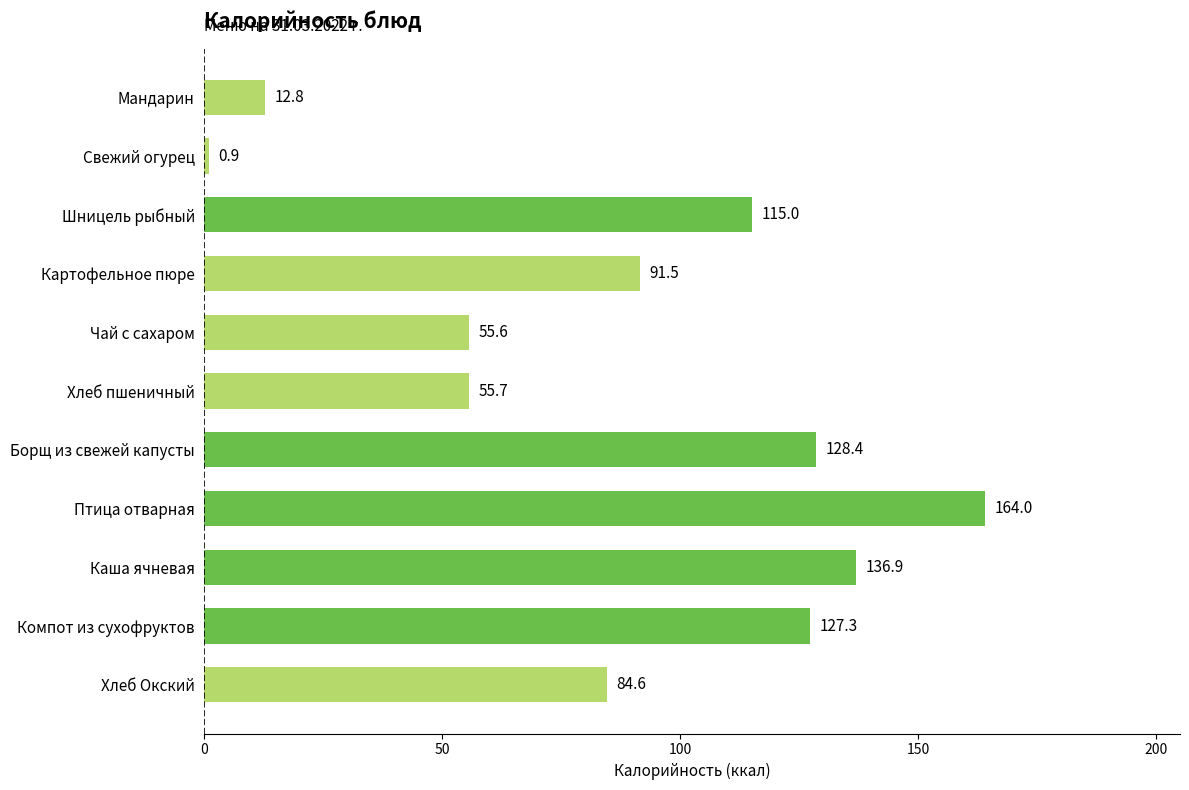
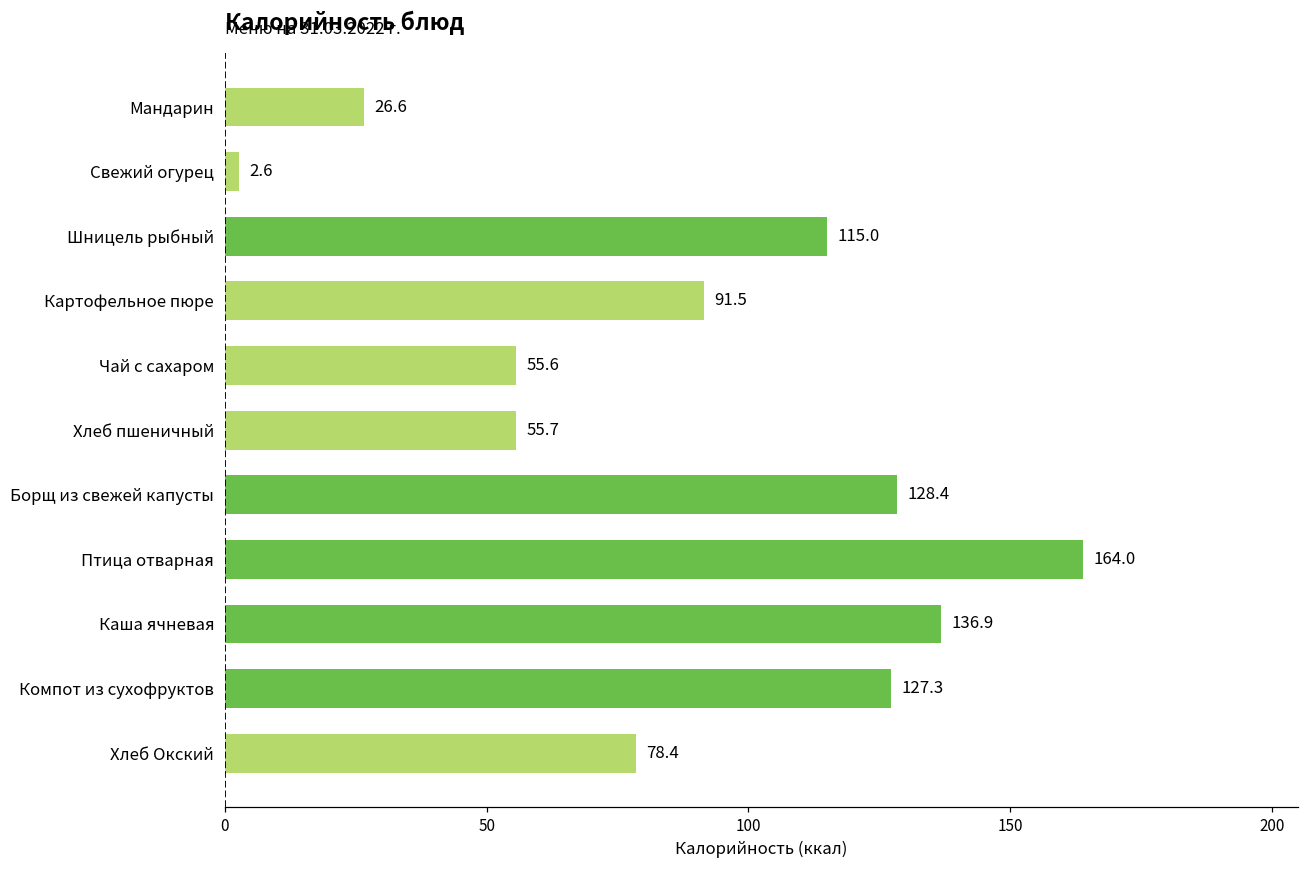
  {
-   "Мандарин": 12.8,
-   "Свежий огурец": 0.9,
+   "Мандарин": 26.6,
+   "Свежий огурец": 2.6,
    "Шницель рыбный": 115.0,
    "Картофельное пюре": 91.5,
    "Чай с сахаром": 55.6,
    "Хлеб пшеничный": 55.7,
    "Борщ из свежей капусты": 128.4,
    "Птица отварная": 164.0,
    "Каша ячневая": 136.9,
    "Компот из сухофруктов": 127.3,
-   "Хлеб Окский": 84.6
+   "Хлеб Окский": 78.4
  }
